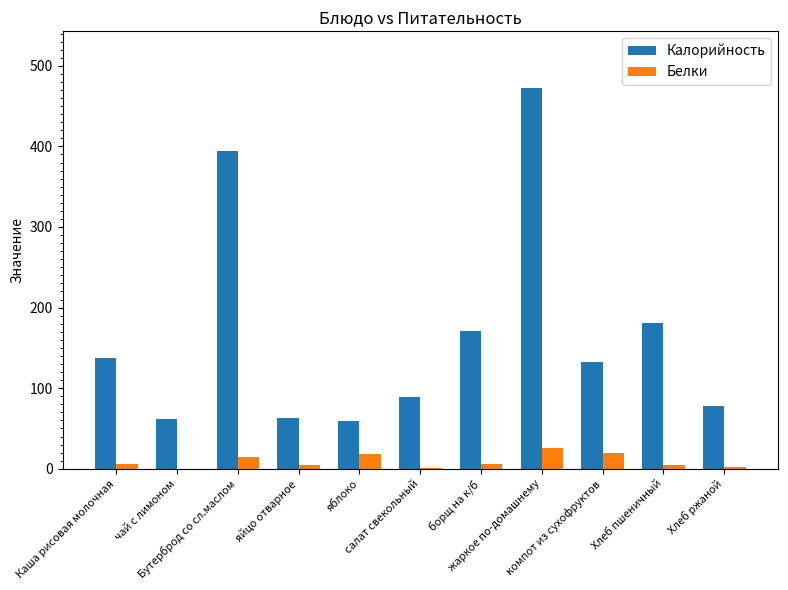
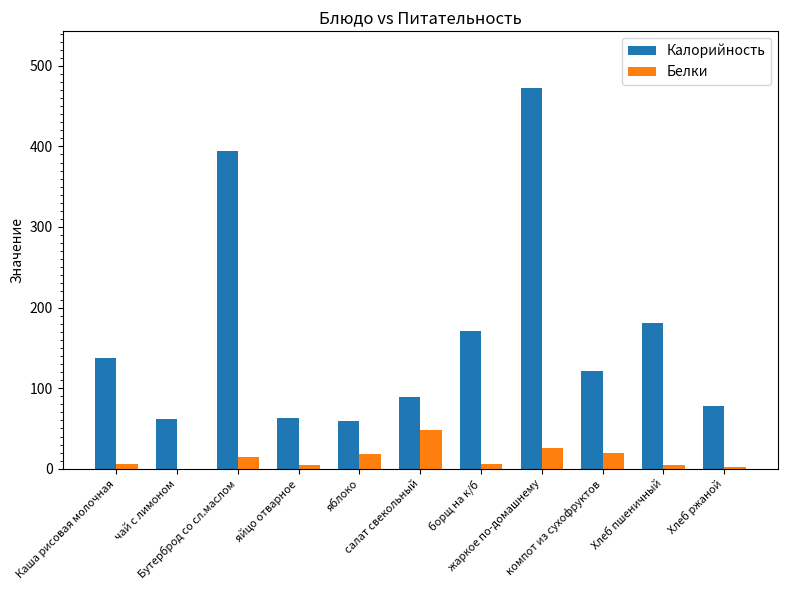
  {
    "Калорийность": {
      "Каша рисовая молочная": 140,
      "чай с лимоном": 60,
      "Бутерброд со сл.маслом": 390,
      "яйцо отварное": 60,
      "яблоко": 60,
      "салат свекольный": 90,
      "борщ на к/б": 170,
      "жаркое по-домашнему": 470,
-     "компот из сухофруктов": 130,
+     "компот из сухофруктов": 120,
      "Хлеб пшеничный": 180,
      "Хлеб ржаной": 80
    },
    "Белки": {
      "Каша рисовая молочная": 10,
      "Бутерброд со сл.маслом": 10,
      "яйцо отварное": 0,
      "яблоко": 20,
-     "салат свекольный": 0,
+     "салат свекольный": 50,
      "борщ на к/б": 10,
      "жаркое по-домашнему": 30,
      "компот из сухофруктов": 20,
      "Хлеб пшеничный": 0
    }
  }
